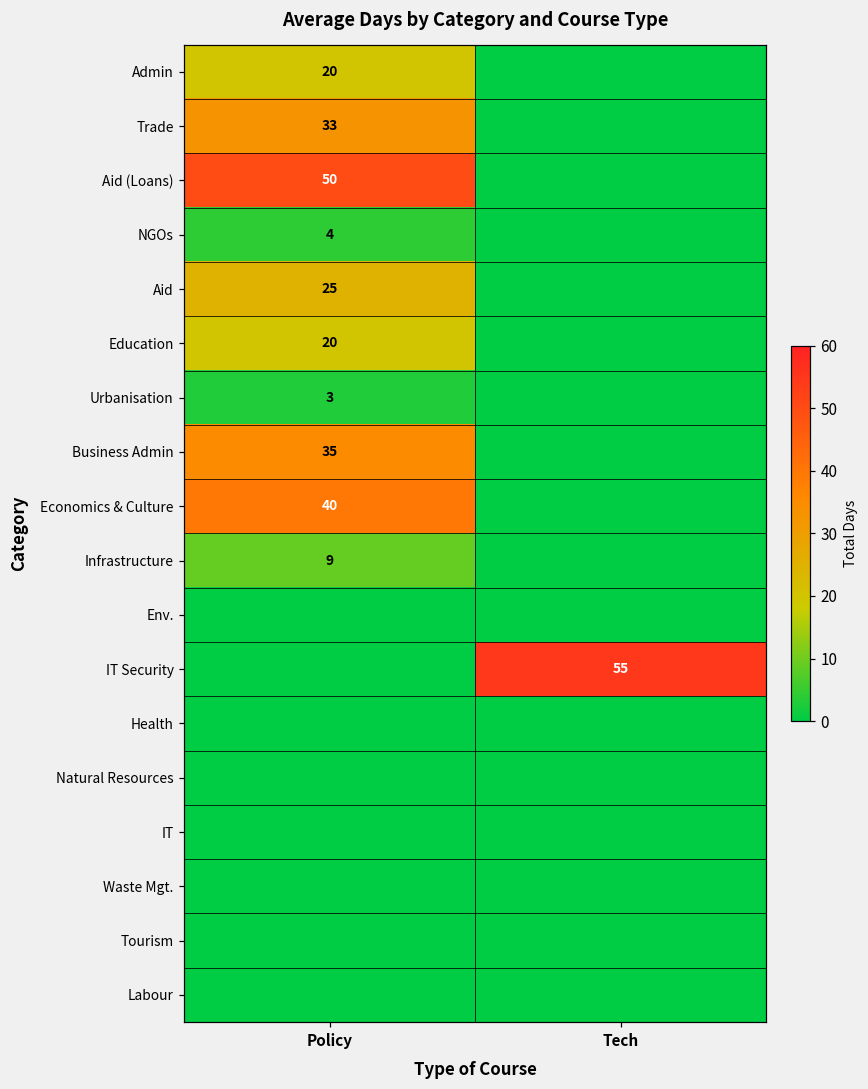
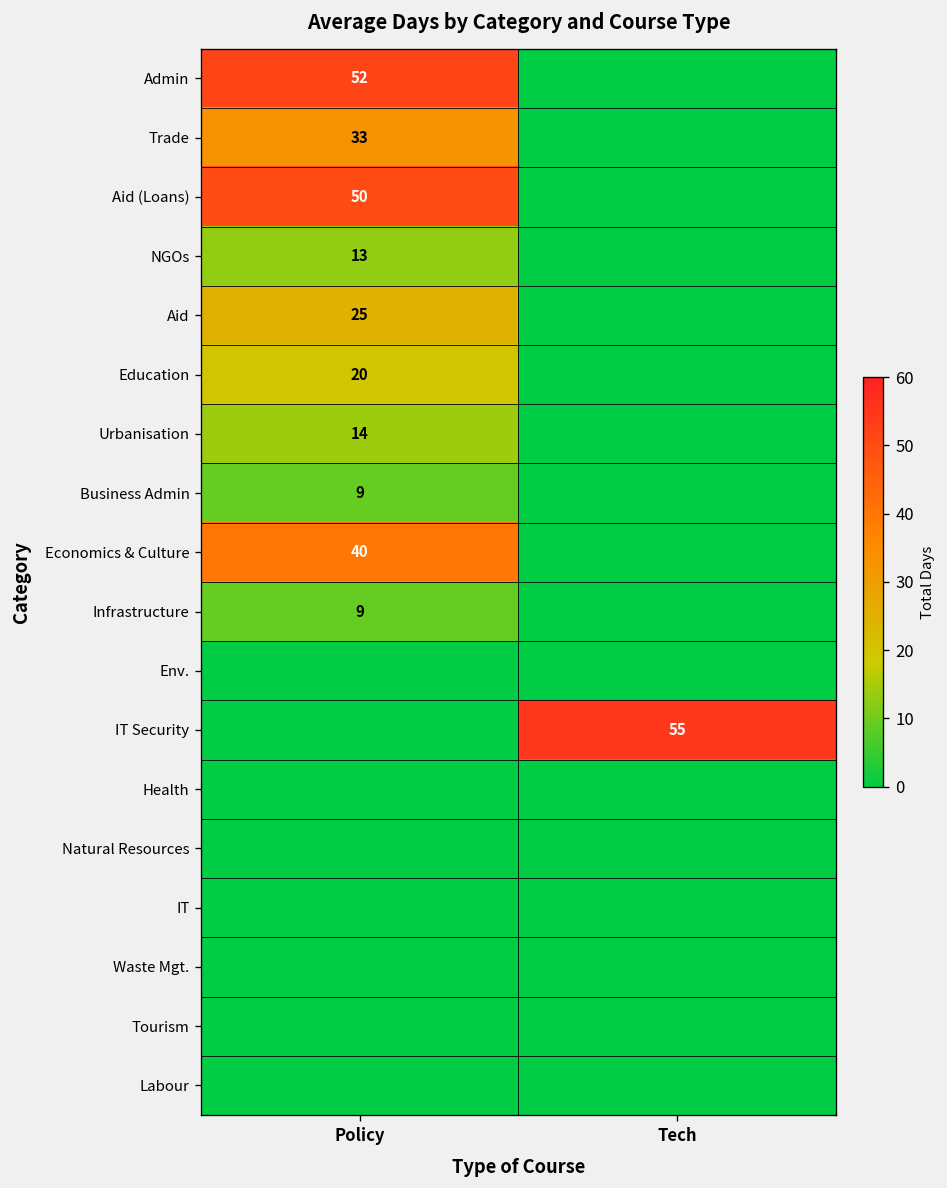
  {
    "Admin": {
-     "Policy": 20
+     "Policy": 52
    },
    "Trade": {
      "Policy": 33
    },
    "Aid (Loans)": {
      "Policy": 50
    },
    "NGOs": {
-     "Policy": 4
+     "Policy": 13
    },
    "Aid": {
      "Policy": 25
    },
    "Education": {
      "Policy": 20
    },
    "Urbanisation": {
-     "Policy": 3
+     "Policy": 14
    },
    "Business Admin": {
-     "Policy": 35
+     "Policy": 9
    },
    "Economics & Culture": {
      "Policy": 40
    },
    "Infrastructure": {
      "Policy": 9
    },
    "IT Security": {
      "Tech": 55
    }
  }
